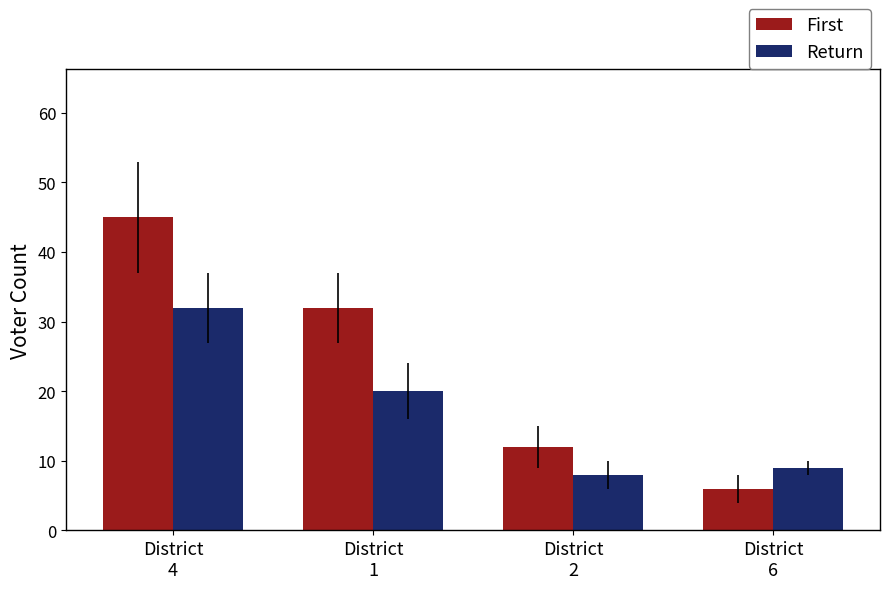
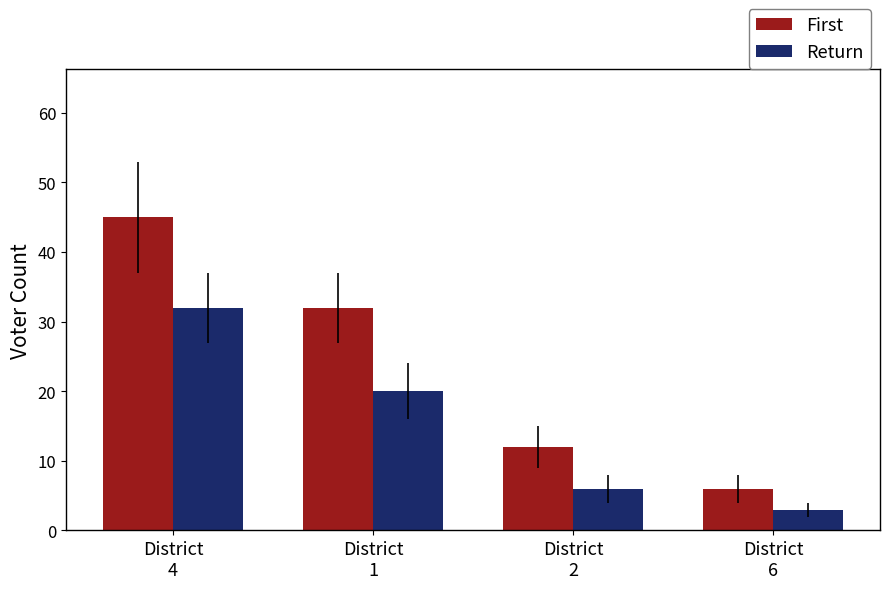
  {
    "First": {
      "District 4": 45,
      "District 1": 32,
      "District 2": 12,
      "District 6": 6
    },
    "Return": {
      "District 4": 32,
      "District 1": 20,
-     "District 2": 8,
-     "District 6": 9
+     "District 2": 6,
+     "District 6": 3
    }
  }
